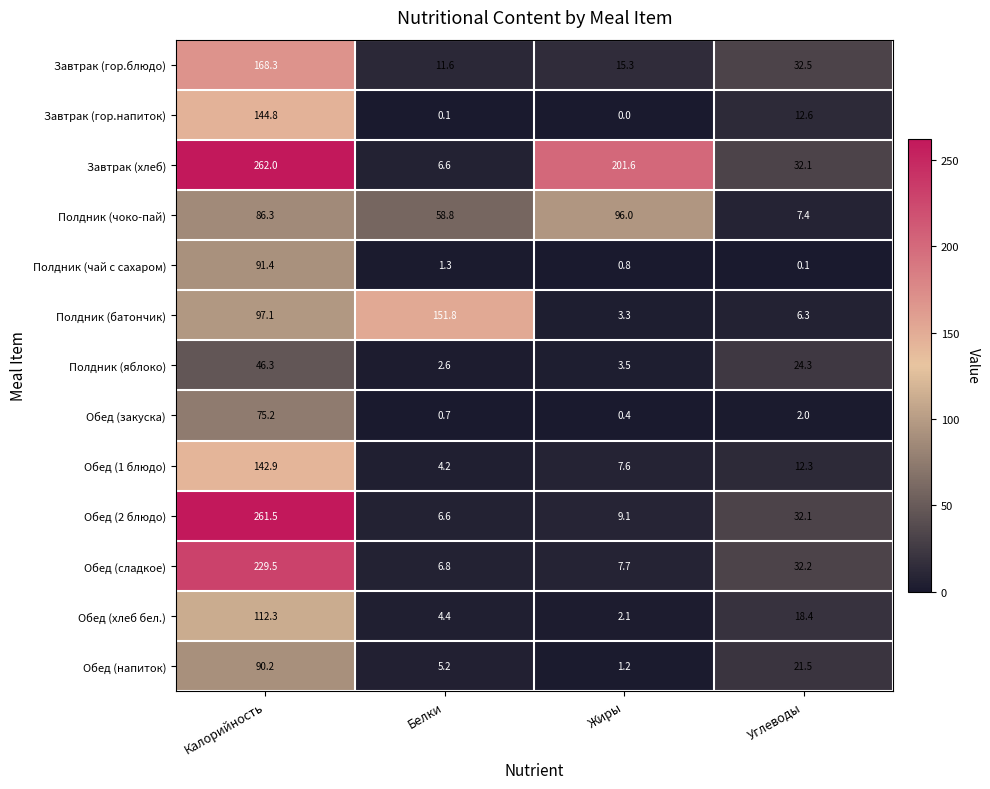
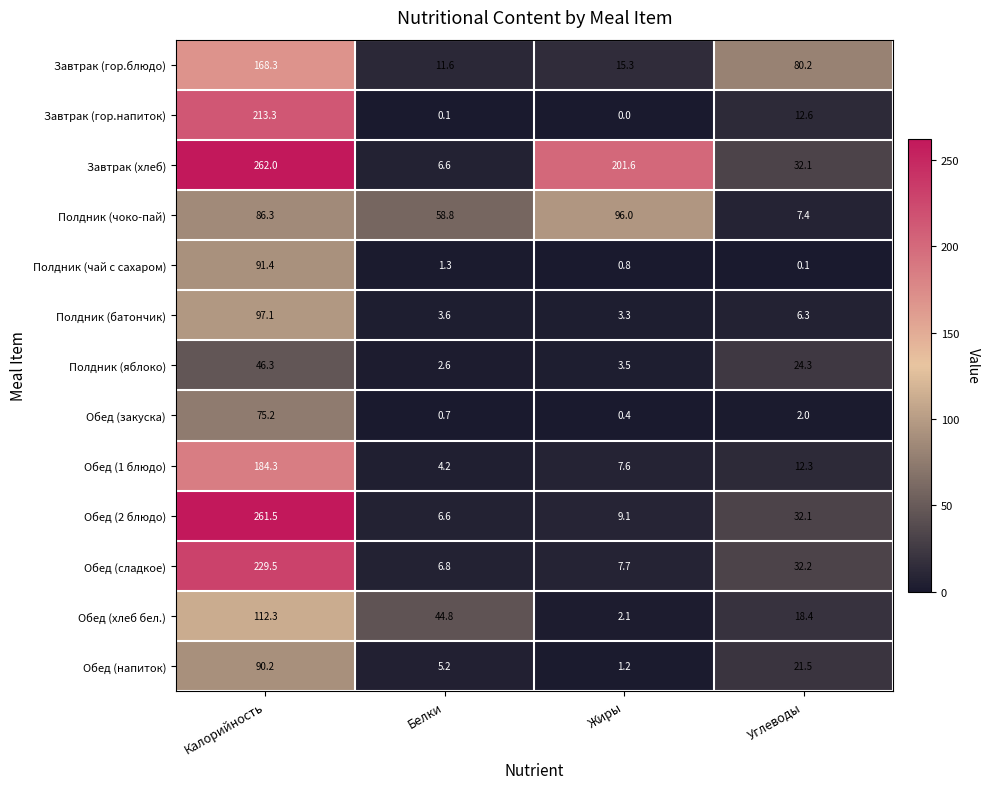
  {
    "Завтрак (гор.блюдо)": {
      "Калорийность": 168.3,
      "Белки": 11.6,
      "Жиры": 15.3,
-     "Углеводы": 32.5
+     "Углеводы": 80.2
    },
    "Завтрак (гор.напиток)": {
-     "Калорийность": 144.8,
+     "Калорийность": 213.3,
      "Белки": 0.1,
      "Жиры": 0.0,
      "Углеводы": 12.6
    },
    "Завтрак (хлеб)": {
      "Калорийность": 262.0,
      "Белки": 6.6,
      "Жиры": 201.6,
      "Углеводы": 32.1
    },
    "Полдник (чоко-пай)": {
      "Калорийность": 86.3,
      "Белки": 58.8,
      "Жиры": 96.0,
      "Углеводы": 7.4
    },
    "Полдник (чай с сахаром)": {
      "Калорийность": 91.4,
      "Белки": 1.3,
      "Жиры": 0.8,
      "Углеводы": 0.1
    },
    "Полдник (батончик)": {
      "Калорийность": 97.1,
-     "Белки": 151.8,
+     "Белки": 3.6,
      "Жиры": 3.3,
      "Углеводы": 6.3
    },
    "Полдник (яблоко)": {
      "Калорийность": 46.3,
      "Белки": 2.6,
      "Жиры": 3.5,
      "Углеводы": 24.3
    },
    "Обед (закуска)": {
      "Калорийность": 75.2,
      "Белки": 0.7,
      "Жиры": 0.4,
      "Углеводы": 2.0
    },
    "Обед (1 блюдо)": {
-     "Калорийность": 142.9,
+     "Калорийность": 184.3,
      "Белки": 4.2,
      "Жиры": 7.6,
      "Углеводы": 12.3
    },
    "Обед (2 блюдо)": {
      "Калорийность": 261.5,
      "Белки": 6.6,
      "Жиры": 9.1,
      "Углеводы": 32.1
    },
    "Обед (сладкое)": {
      "Калорийность": 229.5,
      "Белки": 6.8,
      "Жиры": 7.7,
      "Углеводы": 32.2
    },
    "Обед (хлеб бел.)": {
      "Калорийность": 112.3,
-     "Белки": 4.4,
+     "Белки": 44.8,
      "Жиры": 2.1,
      "Углеводы": 18.4
    },
    "Обед (напиток)": {
      "Калорийность": 90.2,
      "Белки": 5.2,
      "Жиры": 1.2,
      "Углеводы": 21.5
    }
  }
